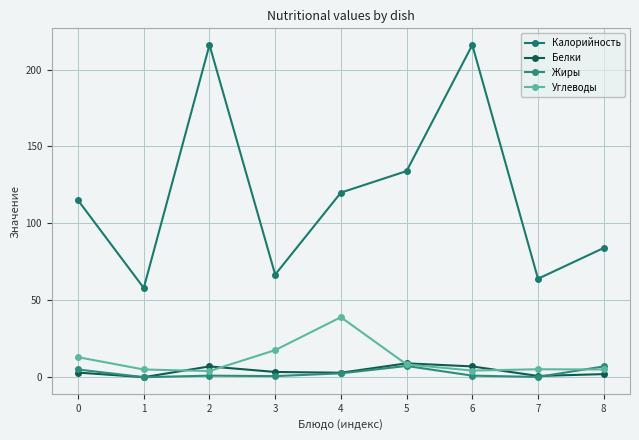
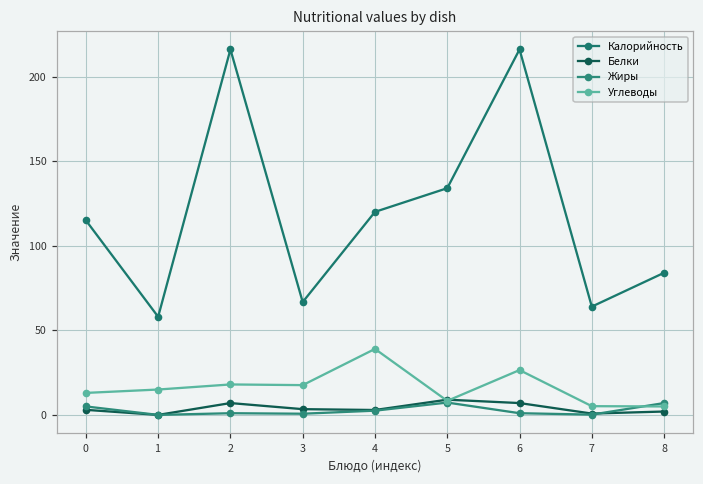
  {
    "Углеводы": {
      "0": 13,
-     "1": 5,
-     "2": 4,
+     "1": 15,
+     "2": 18,
      "3": 18,
      "4": 39,
-     "6": 4,
+     "6": 27,
      "7": 5,
      "8": 5
    }
  }
